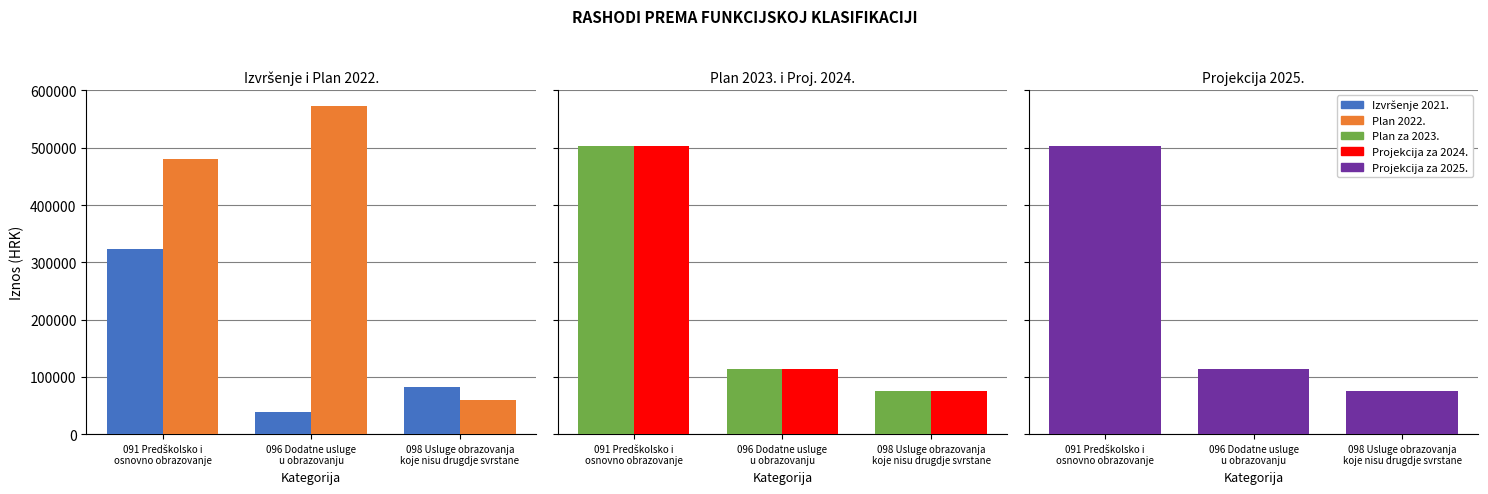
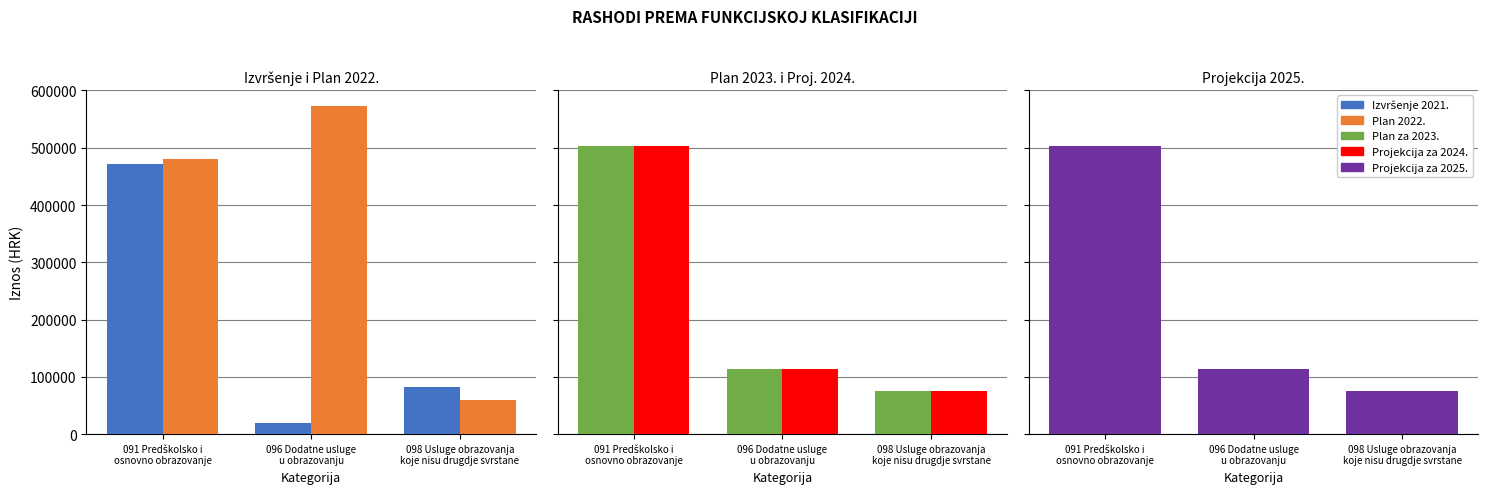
  {
    "Izvršenje i Plan 2022.": {
      "Izvršenje 2021.": {
-       "091 Predškolsko i osnovno obrazovanje": 320000,
-       "096 Dodatne usluge u obrazovanju": 40000,
+       "091 Predškolsko i osnovno obrazovanje": 470000,
+       "096 Dodatne usluge u obrazovanju": 20000,
        "098 Usluge obrazovanja koje nisu drugdje svrstane": 80000
      },
      "Plan 2022.": {
        "091 Predškolsko i osnovno obrazovanje": 480000,
        "096 Dodatne usluge u obrazovanju": 570000,
        "098 Usluge obrazovanja koje nisu drugdje svrstane": 60000
      }
    }
  }
